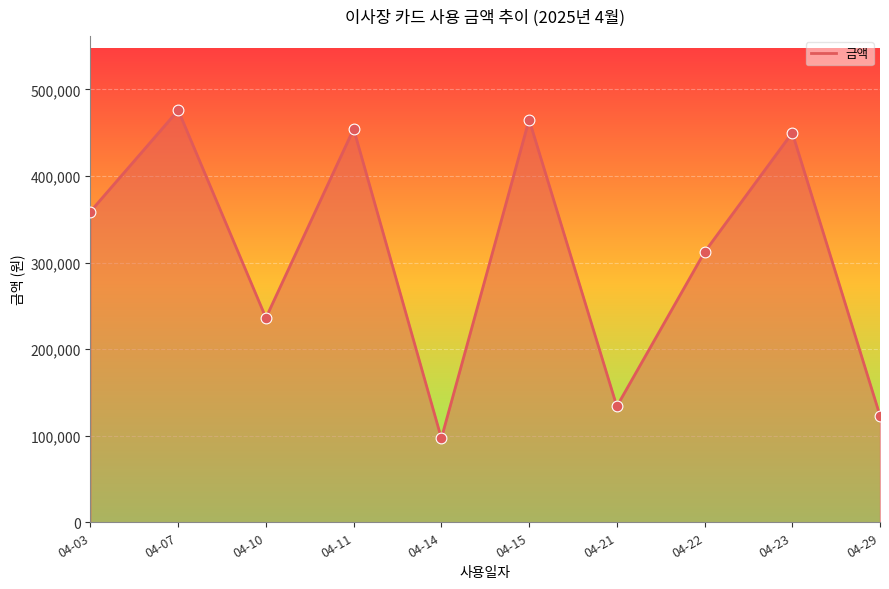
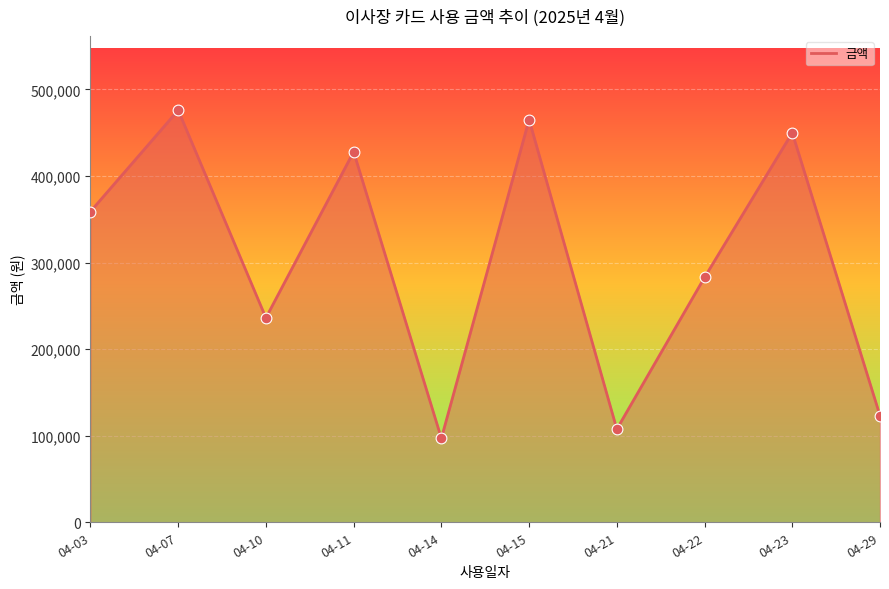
  {
    "04-03": "360,000",
    "04-07": "480,000",
    "04-10": "240,000",
-   "04-11": "450,000",
+   "04-11": "430,000",
    "04-14": "100,000",
    "04-15": "470,000",
-   "04-21": "130,000",
-   "04-22": "310,000",
+   "04-21": "110,000",
+   "04-22": "280,000",
    "04-23": "450,000",
    "04-29": "120,000"
  }
